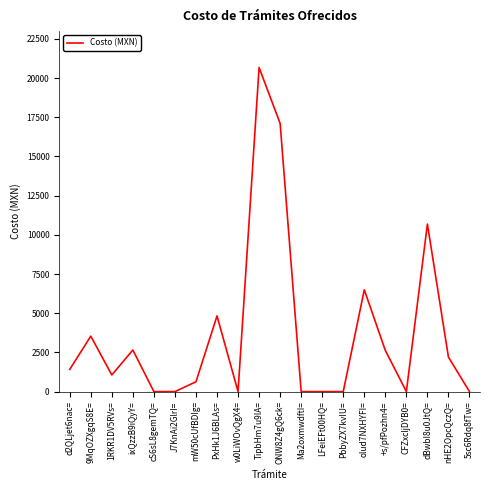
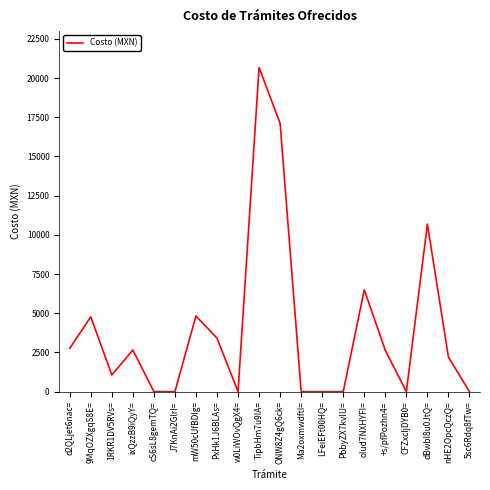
  {
-   "d2QLjet6nac=": 1400,
-   "9MqOZXgqS8E=": 3500,
+   "d2QLjet6nac=": 2800,
+   "9MqOZXgqS8E=": 4800,
    "1RKR1DV5RVs=": 1100,
    "ixQzzB9iQyY=": 2700,
    "cS6sL8gemTQ=": 0,
    "J7KnAi2GlrI=": 0,
-   "mW50cUfBDIg=": 600,
-   "PxHk1J6BLAs=": 4800,
+   "mW50cUfBDIg=": 4800,
+   "PxHk1J6BLAs=": 3400,
    "w0LiWOvQgX4=": 0,
    "TipbHm7u9IA=": 20700,
    "ONW8Z4gQ6ck=": 17100,
    "Ma2oxmwdftI=": 0,
    "LFeiEFt00HQ=": 0,
    "PbbyZX7kvIU=": 0,
    "olud7NXHYFI=": 6500,
    "+s/pfPozhn4=": 2600,
    "CFZxcljDYB0=": 0,
    "dBwbI8u0JtQ=": 10700,
    "nHE2OpcQczQ=": 2200,
    "5sc6Rdq8fTw=": 0
  }
